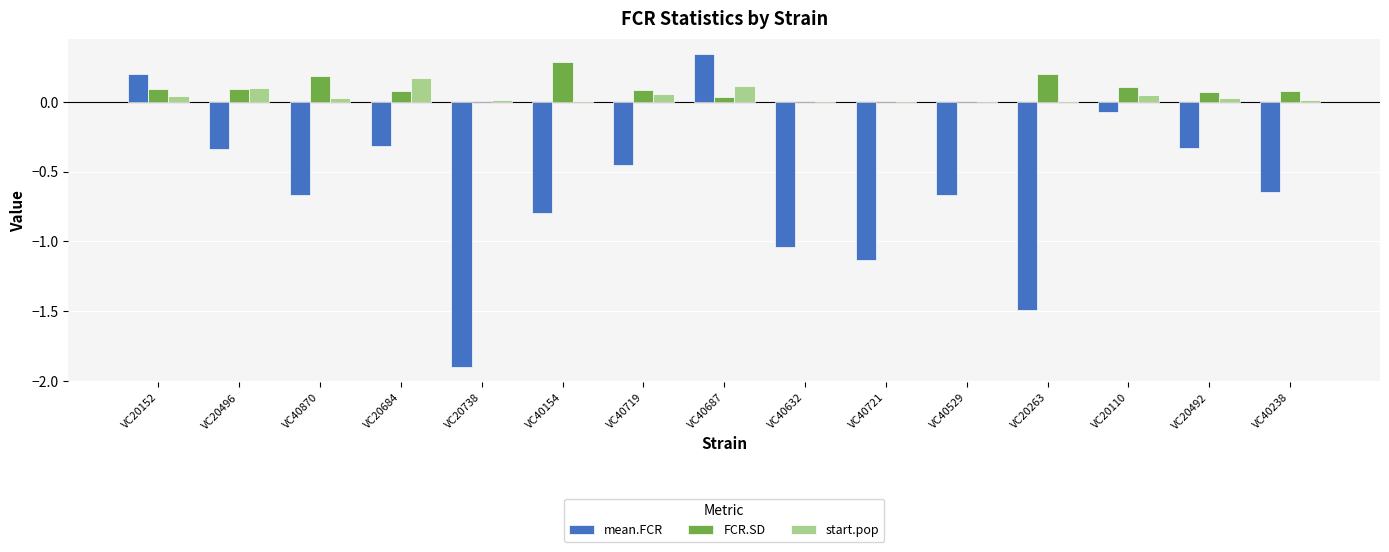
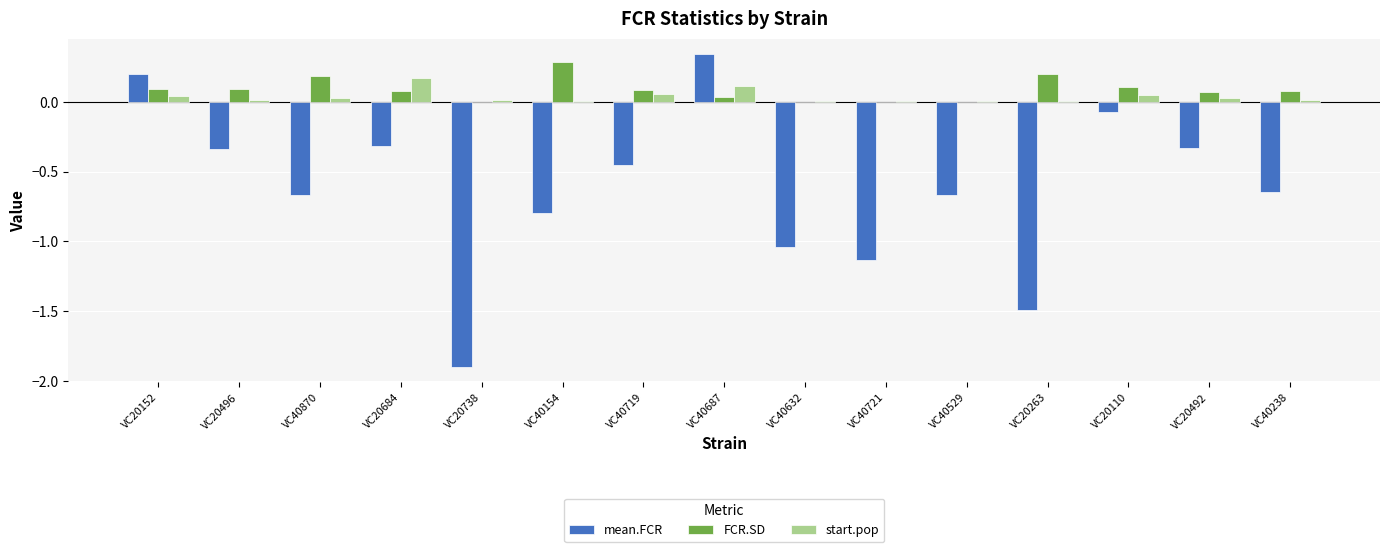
  {
    "mean.FCR": {
      "VC20152": 0.20,
      "VC20496": -0.34,
      "VC40870": -0.67,
      "VC20684": -0.31,
      "VC20738": -1.90,
      "VC40154": -0.80,
      "VC40719": -0.45,
      "VC40687": 0.34,
      "VC40632": -1.04,
      "VC40721": -1.13,
      "VC40529": -0.67,
      "VC20263": -1.49,
      "VC20110": -0.07,
      "VC20492": -0.33,
      "VC40238": -0.65
    },
    "FCR.SD": {
      "VC20152": 0.09,
      "VC20496": 0.09,
      "VC40870": 0.19,
      "VC20684": 0.08,
      "VC20738": 0.00,
      "VC40154": 0.28,
      "VC40719": 0.09,
      "VC40687": 0.04,
      "VC40632": 0.00,
      "VC40721": 0.00,
      "VC40529": 0.00,
      "VC20263": 0.20,
      "VC20110": 0.10,
      "VC20492": 0.07,
      "VC40238": 0.08
    },
    "start.pop": {
      "VC20152": 0.04,
-     "VC20496": 0.10,
+     "VC20496": 0.02,
      "VC40870": 0.03,
      "VC20684": 0.17,
      "VC40719": 0.06,
      "VC40687": 0.11,
      "VC20110": 0.05,
      "VC20492": 0.03
    }
  }
